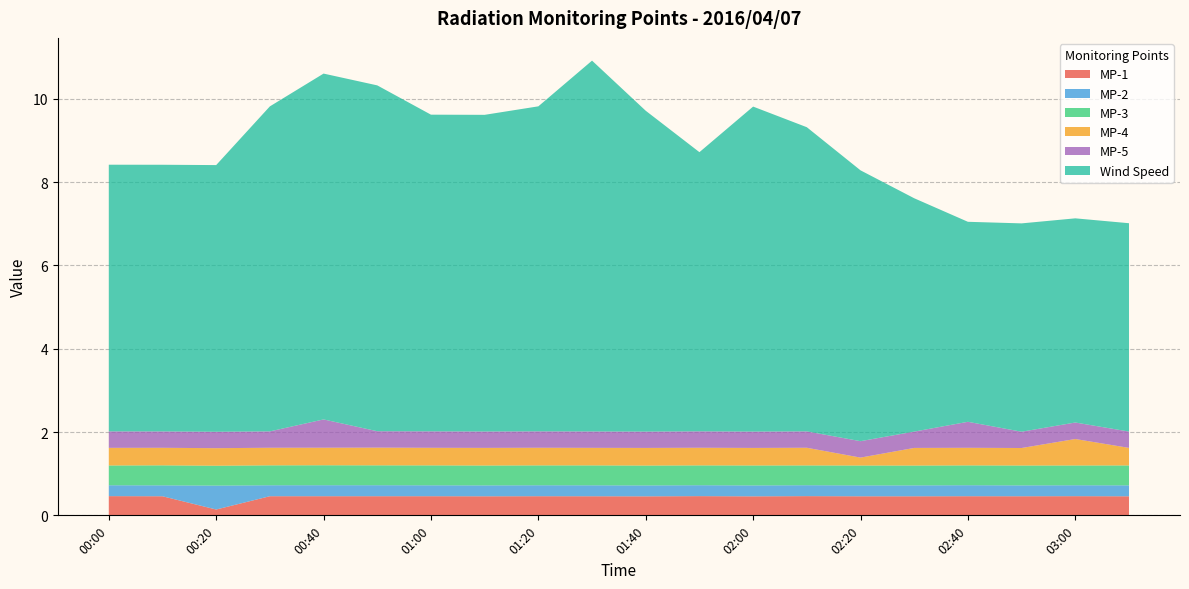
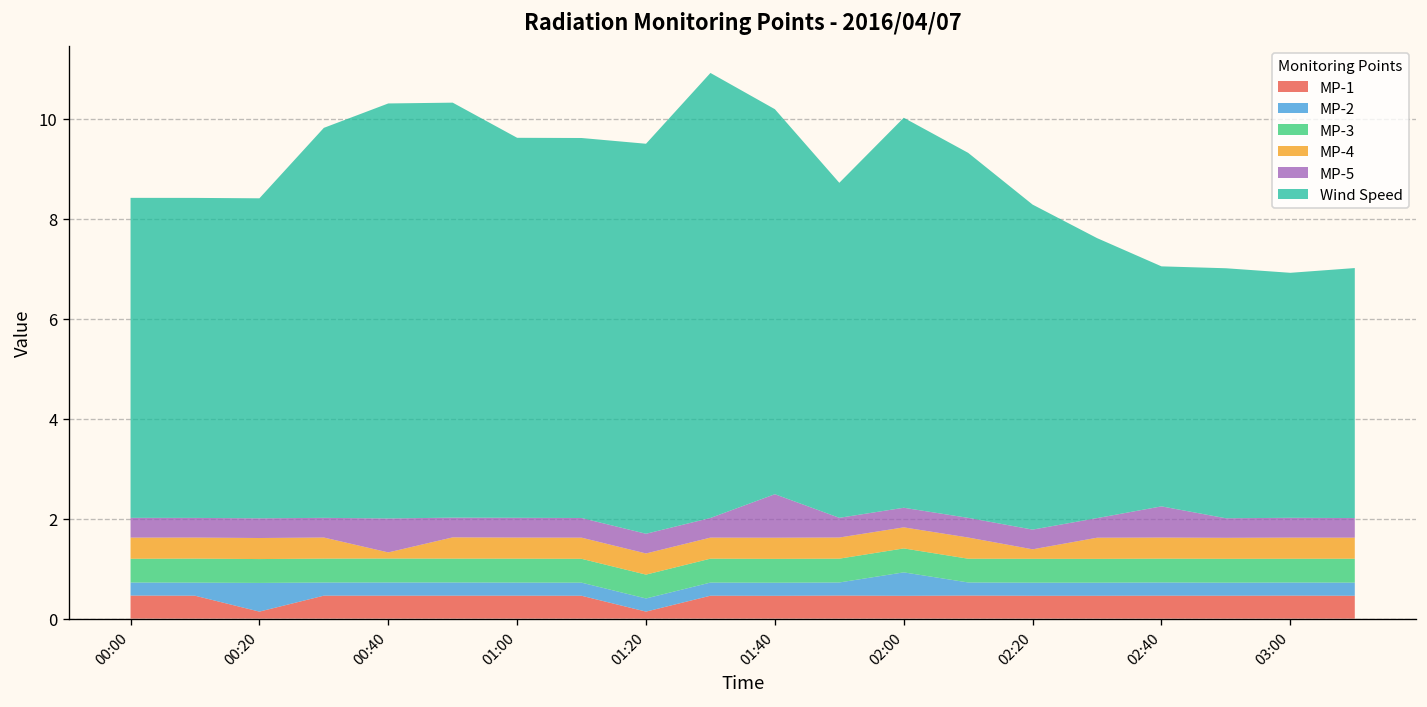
  {
    "MP-1": {
      "00:00": 0.5,
      "00:20": 0.1,
      "00:40": 0.5,
      "01:00": 0.5,
-     "01:20": 0.5,
+     "01:20": 0.1,
      "01:40": 0.5,
      "02:00": 0.5,
      "02:20": 0.5,
      "02:40": 0.5,
      "03:00": 0.5
    },
    "MP-2": {
      "00:00": 0.3,
      "00:20": 0.6,
      "00:40": 0.3,
      "01:00": 0.3,
      "01:20": 0.3,
      "01:40": 0.3,
-     "02:00": 0.3,
+     "02:00": 0.5,
      "02:20": 0.3,
      "02:40": 0.3,
      "03:00": 0.3
    },
    "MP-4": {
      "00:00": 0.4,
      "00:20": 0.4,
-     "00:40": 0.4,
+     "00:40": 0.1,
      "01:00": 0.4,
      "01:20": 0.4,
      "01:40": 0.4,
      "02:00": 0.4,
      "02:20": 0.2,
      "02:40": 0.4,
-     "03:00": 0.6
+     "03:00": 0.4
    },
    "MP-5": {
      "00:00": 0.4,
      "00:20": 0.4,
      "00:40": 0.7,
      "01:00": 0.4,
      "01:20": 0.4,
-     "01:40": 0.4,
+     "01:40": 0.9,
      "02:00": 0.4,
      "02:20": 0.4,
      "02:40": 0.6,
      "03:00": 0.4
    }
  }
